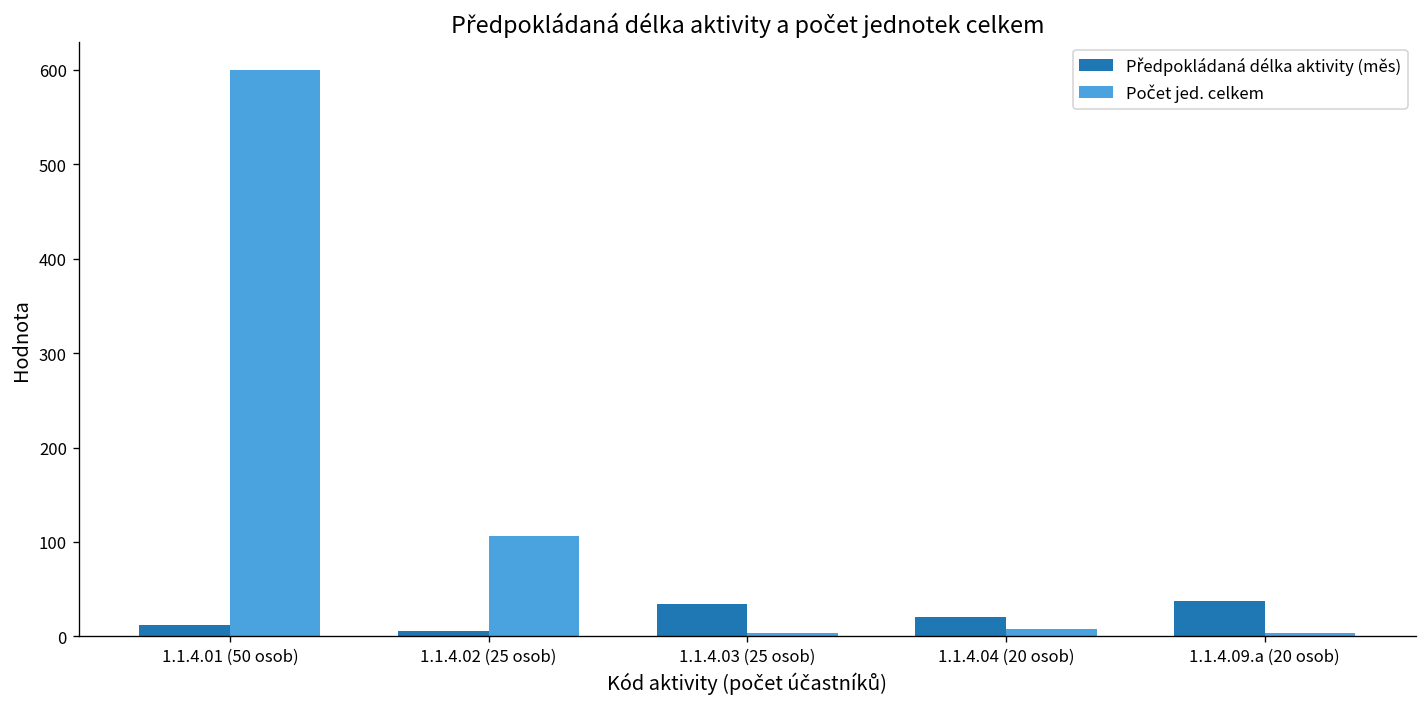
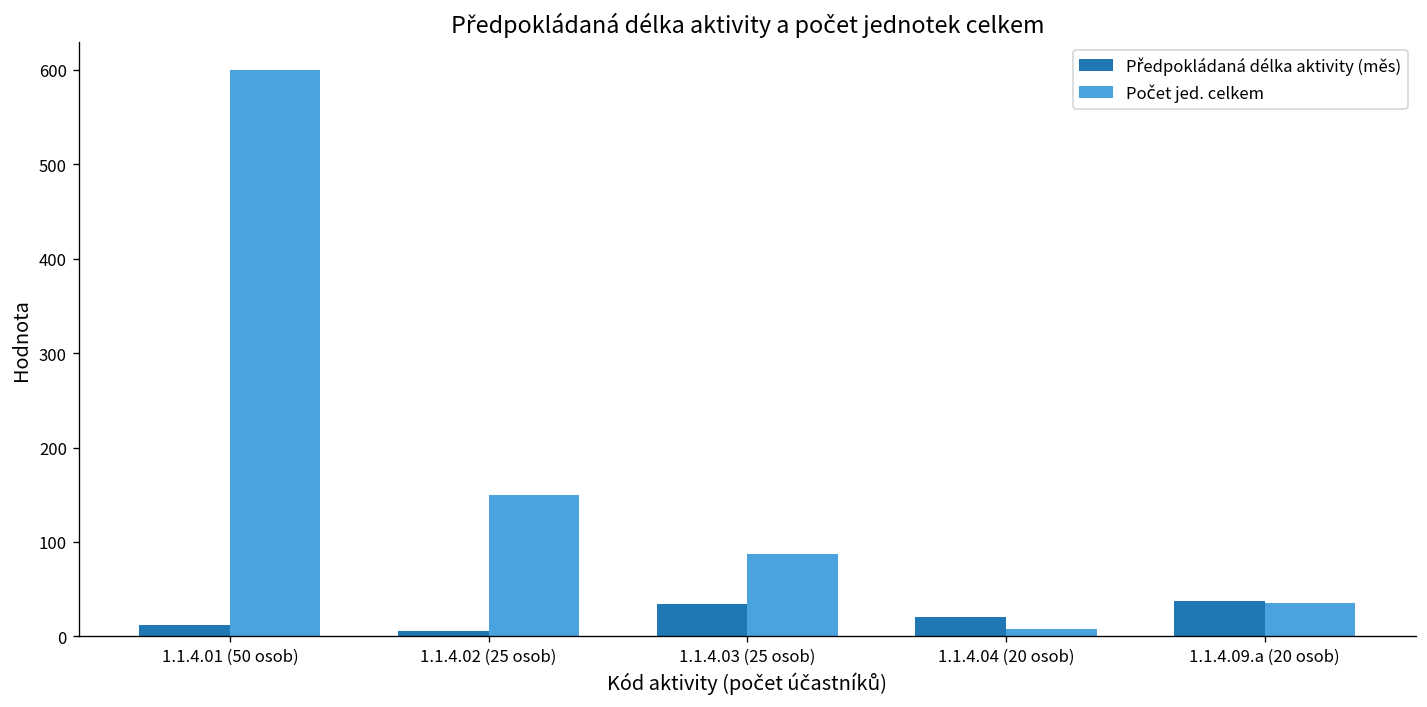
  {
    "Předpokládaná délka aktivity (měs)": {
      "1.1.4.01 (50 osob)": 10,
      "1.1.4.02 (25 osob)": 10,
      "1.1.4.03 (25 osob)": 30,
      "1.1.4.04 (20 osob)": 20,
      "1.1.4.09.a (20 osob)": 40
    },
    "Počet jed. celkem": {
      "1.1.4.01 (50 osob)": 600,
-     "1.1.4.02 (25 osob)": 110,
-     "1.1.4.03 (25 osob)": 0,
+     "1.1.4.02 (25 osob)": 150,
+     "1.1.4.03 (25 osob)": 90,
      "1.1.4.04 (20 osob)": 10,
-     "1.1.4.09.a (20 osob)": 0
+     "1.1.4.09.a (20 osob)": 40
    }
  }
